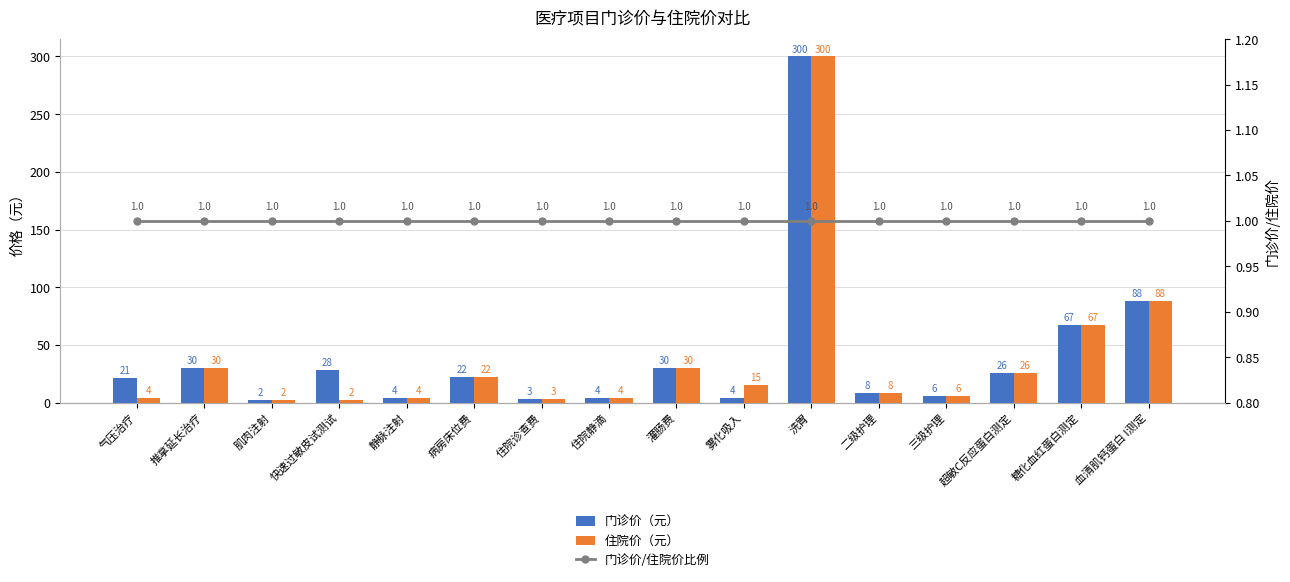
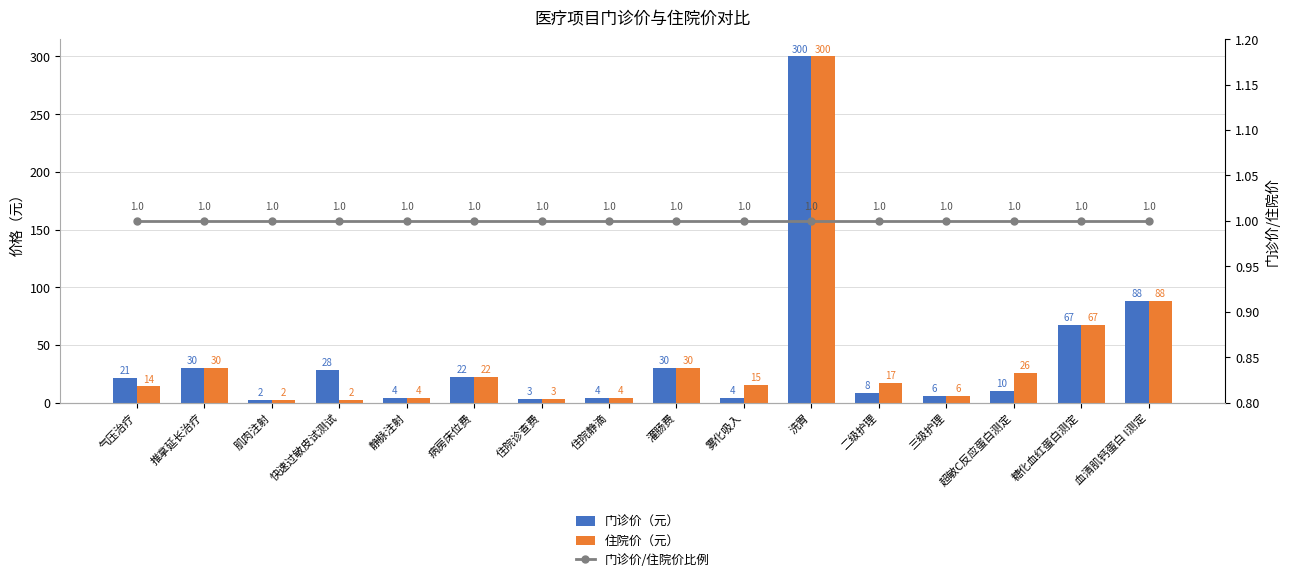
  {
    "门诊价（元）": {
      "气压治疗": 21,
      "推拿延长治疗": 30,
      "肌肉注射": 2,
      "快速过敏皮试测试": 28,
      "静脉注射": 4,
      "病房床位费": 22,
      "住院诊查费": 3,
      "住院静滴": 4,
      "灌肠费": 30,
      "雾化吸入": 4,
      "洗胃": 300,
      "二级护理": 8,
      "三级护理": 6,
-     "超敏C反应蛋白测定": 26,
+     "超敏C反应蛋白测定": 10,
      "糖化血红蛋白测定": 67,
      "血清肌钙蛋白 I测定": 88
    },
    "住院价（元）": {
-     "气压治疗": 4,
+     "气压治疗": 14,
      "推拿延长治疗": 30,
      "肌肉注射": 2,
      "快速过敏皮试测试": 2,
      "静脉注射": 4,
      "病房床位费": 22,
      "住院诊查费": 3,
      "住院静滴": 4,
      "灌肠费": 30,
      "雾化吸入": 15,
      "洗胃": 300,
-     "二级护理": 8,
+     "二级护理": 17,
      "三级护理": 6,
      "超敏C反应蛋白测定": 26,
      "糖化血红蛋白测定": 67,
      "血清肌钙蛋白 I测定": 88
    },
    "门诊价/住院价比例": {
      "气压治疗": 1.0,
      "推拿延长治疗": 1.0,
      "肌肉注射": 1.0,
      "快速过敏皮试测试": 1.0,
      "静脉注射": 1.0,
      "病房床位费": 1.0,
      "住院诊查费": 1.0,
      "住院静滴": 1.0,
      "灌肠费": 1.0,
      "雾化吸入": 1.0,
      "洗胃": 1.0,
      "二级护理": 1.0,
      "三级护理": 1.0,
      "超敏C反应蛋白测定": 1.0,
      "糖化血红蛋白测定": 1.0,
      "血清肌钙蛋白 I测定": 1.0
    }
  }
